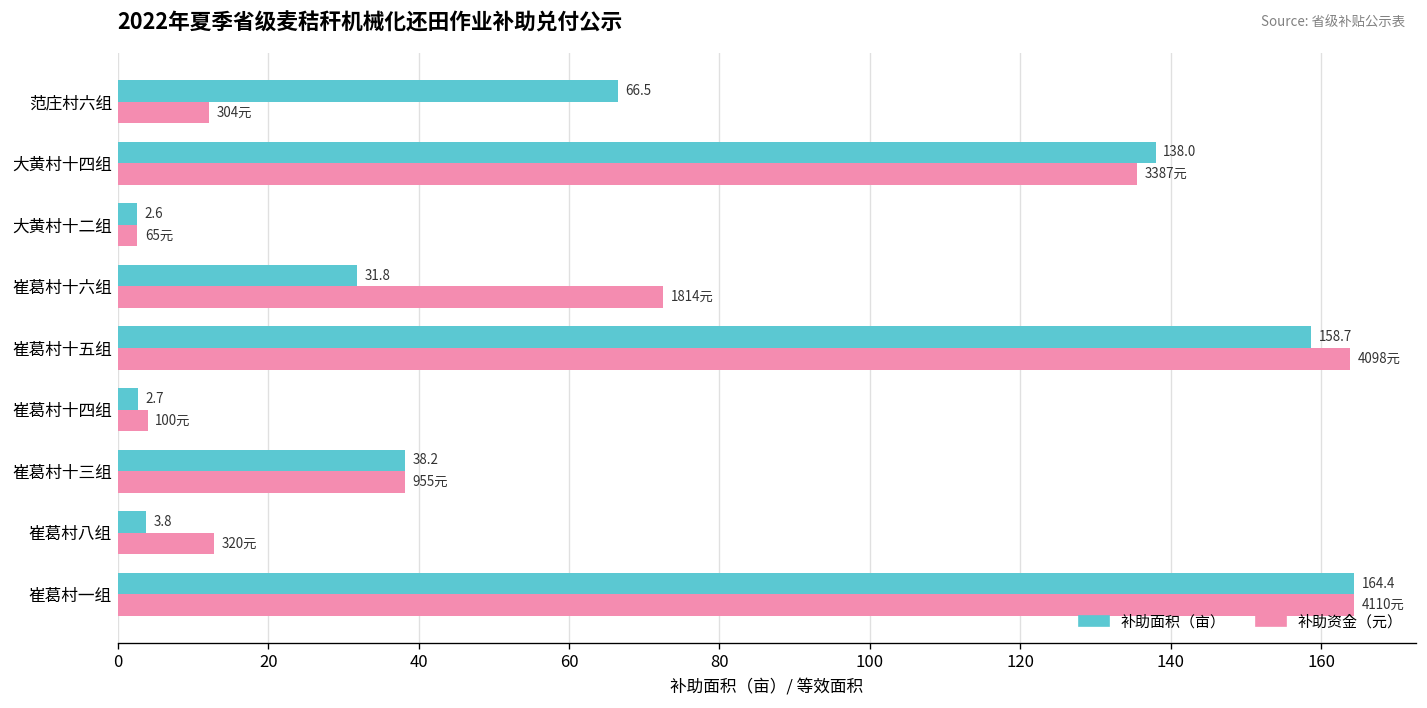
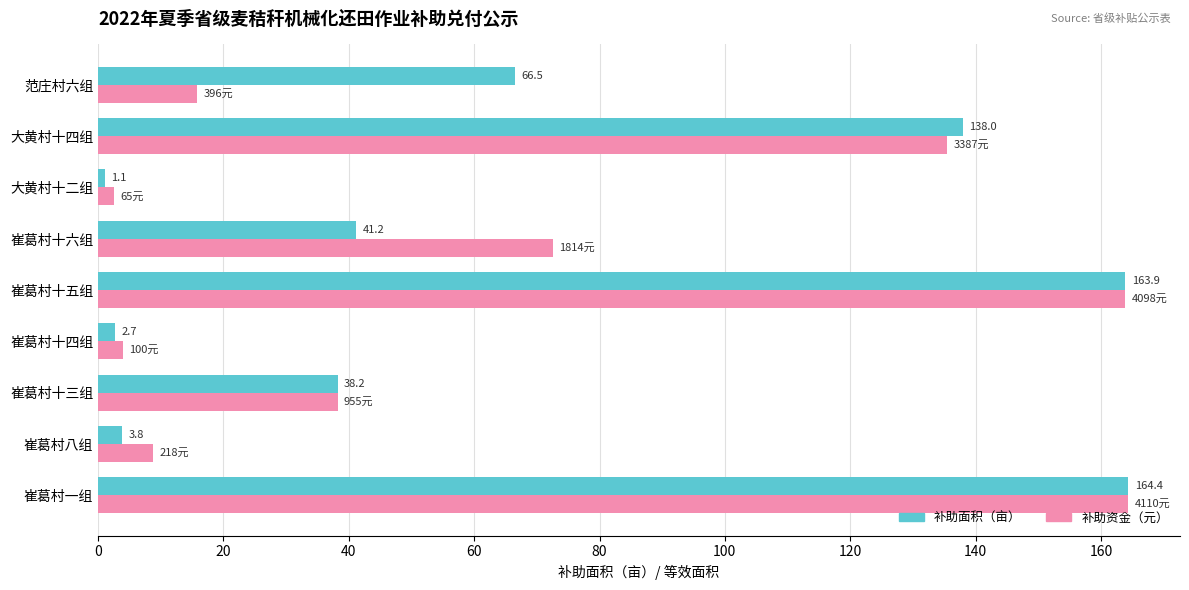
  {
    "补助面积（亩）": {
      "范庄村六组": "66.5",
      "大黄村十四组": "138.0",
-     "大黄村十二组": "2.6",
-     "崔葛村十六组": "31.8",
-     "崔葛村十五组": "158.7",
+     "大黄村十二组": "1.1",
+     "崔葛村十六组": "41.2",
+     "崔葛村十五组": "163.9",
      "崔葛村十四组": "2.7",
      "崔葛村十三组": "38.2",
      "崔葛村八组": "3.8",
      "崔葛村一组": "164.4"
    },
    "补助资金（元）": {
-     "范庄村六组": "304元",
-     "崔葛村八组": "320元"
+     "范庄村六组": "396元",
+     "崔葛村八组": "218元"
    }
  }
